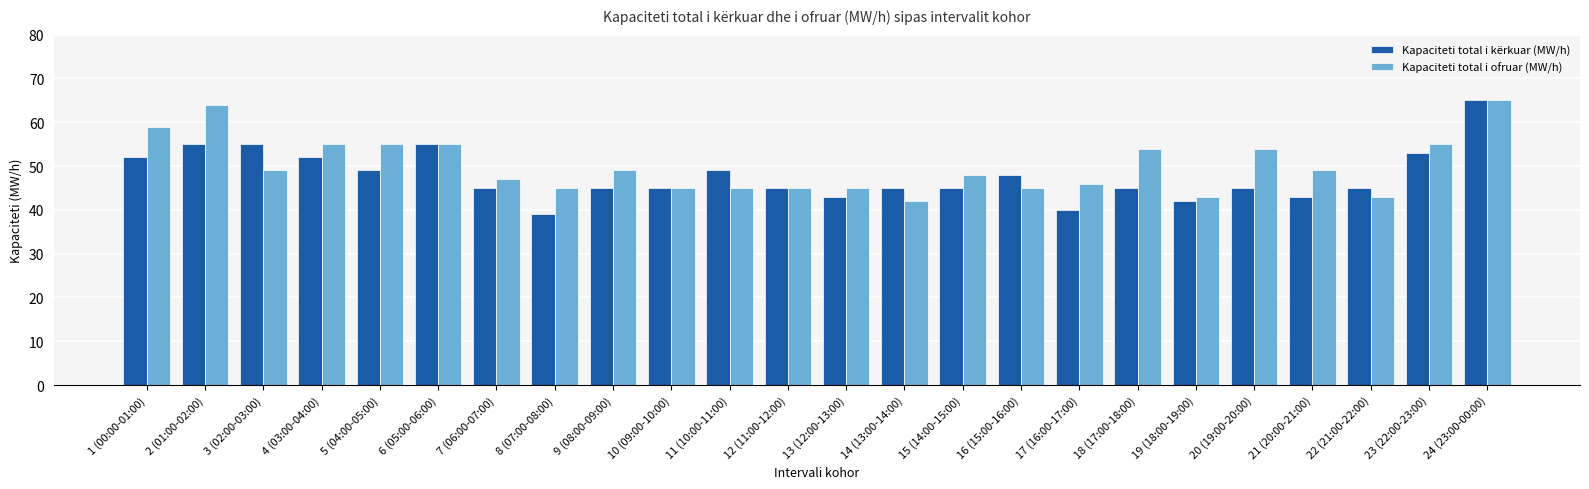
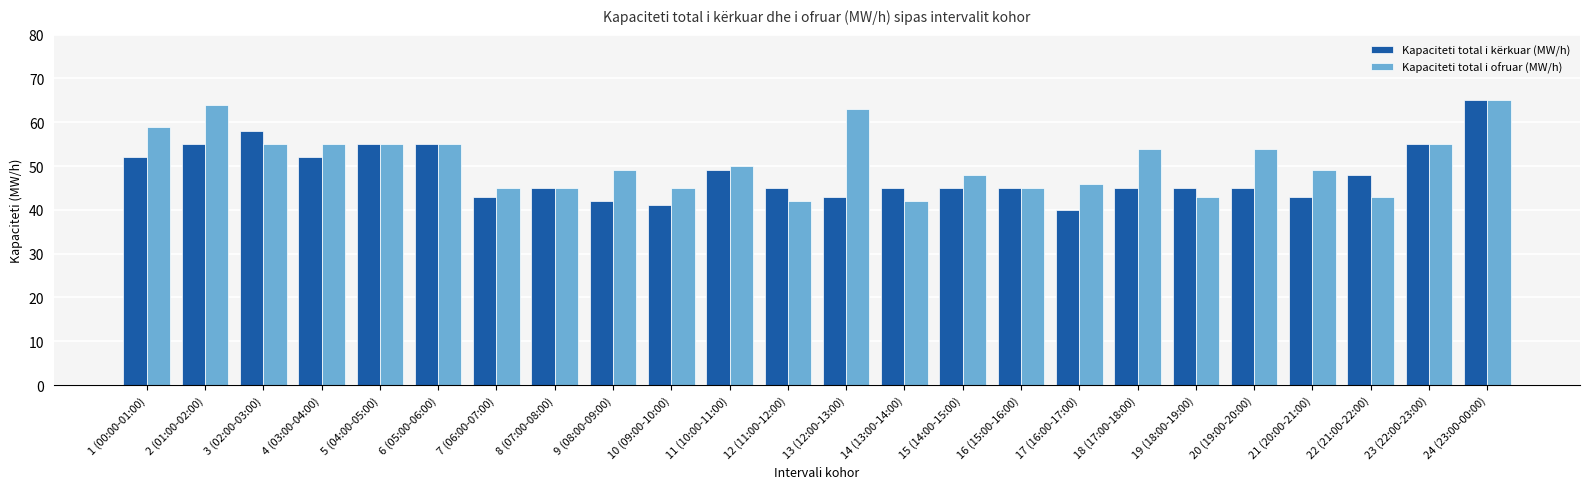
  {
    "Kapaciteti total i kërkuar (MW/h)": {
      "1 (00:00-01:00)": 52,
      "2 (01:00-02:00)": 55,
-     "3 (02:00-03:00)": 55,
+     "3 (02:00-03:00)": 58,
      "4 (03:00-04:00)": 52,
-     "5 (04:00-05:00)": 49,
+     "5 (04:00-05:00)": 55,
      "6 (05:00-06:00)": 55,
-     "7 (06:00-07:00)": 45,
-     "8 (07:00-08:00)": 39,
-     "9 (08:00-09:00)": 45,
-     "10 (09:00-10:00)": 45,
+     "7 (06:00-07:00)": 43,
+     "8 (07:00-08:00)": 45,
+     "9 (08:00-09:00)": 42,
+     "10 (09:00-10:00)": 41,
      "11 (10:00-11:00)": 49,
      "12 (11:00-12:00)": 45,
      "13 (12:00-13:00)": 43,
      "14 (13:00-14:00)": 45,
      "15 (14:00-15:00)": 45,
-     "16 (15:00-16:00)": 48,
+     "16 (15:00-16:00)": 45,
      "17 (16:00-17:00)": 40,
      "18 (17:00-18:00)": 45,
-     "19 (18:00-19:00)": 42,
+     "19 (18:00-19:00)": 45,
      "20 (19:00-20:00)": 45,
      "21 (20:00-21:00)": 43,
-     "22 (21:00-22:00)": 45,
-     "23 (22:00-23:00)": 53,
+     "22 (21:00-22:00)": 48,
+     "23 (22:00-23:00)": 55,
      "24 (23:00-00:00)": 65
    },
    "Kapaciteti total i ofruar (MW/h)": {
      "1 (00:00-01:00)": 59,
      "2 (01:00-02:00)": 64,
-     "3 (02:00-03:00)": 49,
+     "3 (02:00-03:00)": 55,
      "4 (03:00-04:00)": 55,
      "5 (04:00-05:00)": 55,
      "6 (05:00-06:00)": 55,
-     "7 (06:00-07:00)": 47,
+     "7 (06:00-07:00)": 45,
      "8 (07:00-08:00)": 45,
      "9 (08:00-09:00)": 49,
      "10 (09:00-10:00)": 45,
-     "11 (10:00-11:00)": 45,
-     "12 (11:00-12:00)": 45,
-     "13 (12:00-13:00)": 45,
+     "11 (10:00-11:00)": 50,
+     "12 (11:00-12:00)": 42,
+     "13 (12:00-13:00)": 63,
      "14 (13:00-14:00)": 42,
      "15 (14:00-15:00)": 48,
      "16 (15:00-16:00)": 45,
      "17 (16:00-17:00)": 46,
      "18 (17:00-18:00)": 54,
      "19 (18:00-19:00)": 43,
      "20 (19:00-20:00)": 54,
      "21 (20:00-21:00)": 49,
      "22 (21:00-22:00)": 43,
      "23 (22:00-23:00)": 55,
      "24 (23:00-00:00)": 65
    }
  }
